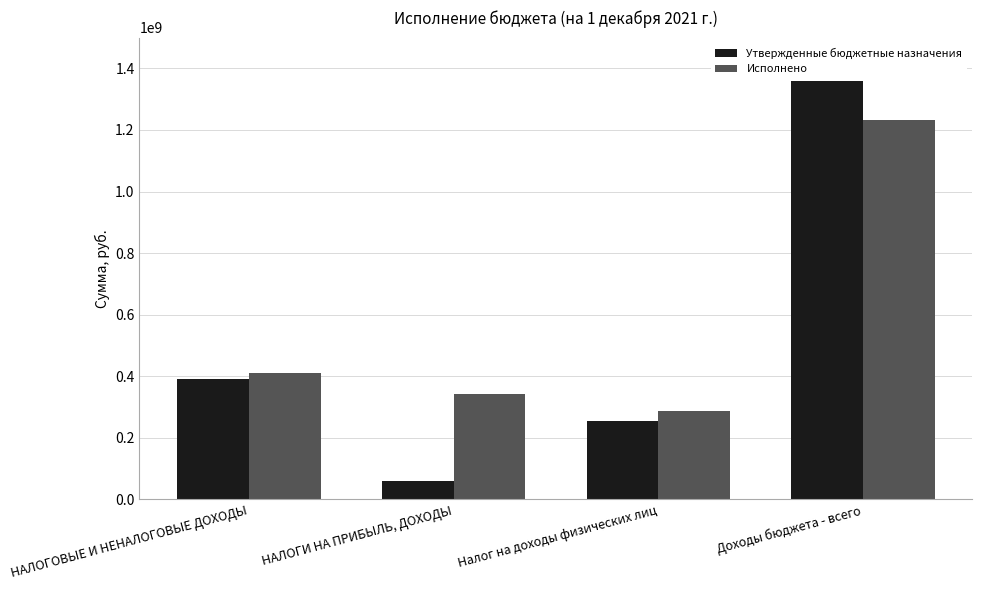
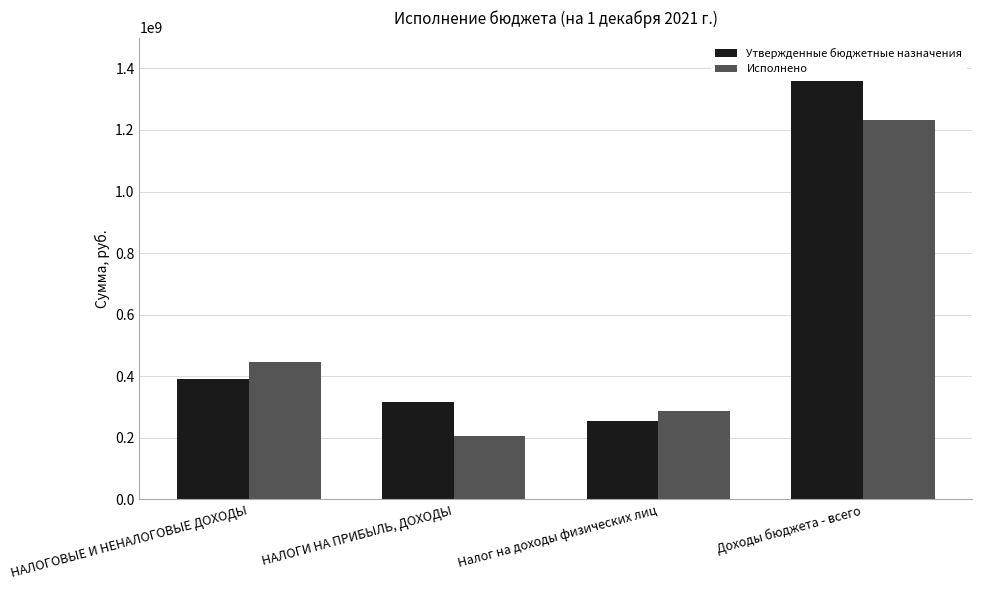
  {
    "Утвержденные бюджетные назначения": {
      "НАЛОГОВЫЕ И НЕНАЛОГОВЫЕ ДОХОДЫ": 390000000,
-     "НАЛОГИ НА ПРИБЫЛЬ, ДОХОДЫ": 60000000,
+     "НАЛОГИ НА ПРИБЫЛЬ, ДОХОДЫ": 320000000,
      "Налог на доходы физических лиц": 260000000,
      "Доходы бюджета - всего": 1360000000
    },
    "Исполнено": {
-     "НАЛОГОВЫЕ И НЕНАЛОГОВЫЕ ДОХОДЫ": 410000000,
-     "НАЛОГИ НА ПРИБЫЛЬ, ДОХОДЫ": 340000000,
+     "НАЛОГОВЫЕ И НЕНАЛОГОВЫЕ ДОХОДЫ": 450000000,
+     "НАЛОГИ НА ПРИБЫЛЬ, ДОХОДЫ": 200000000,
      "Налог на доходы физических лиц": 290000000,
      "Доходы бюджета - всего": 1230000000
    }
  }
